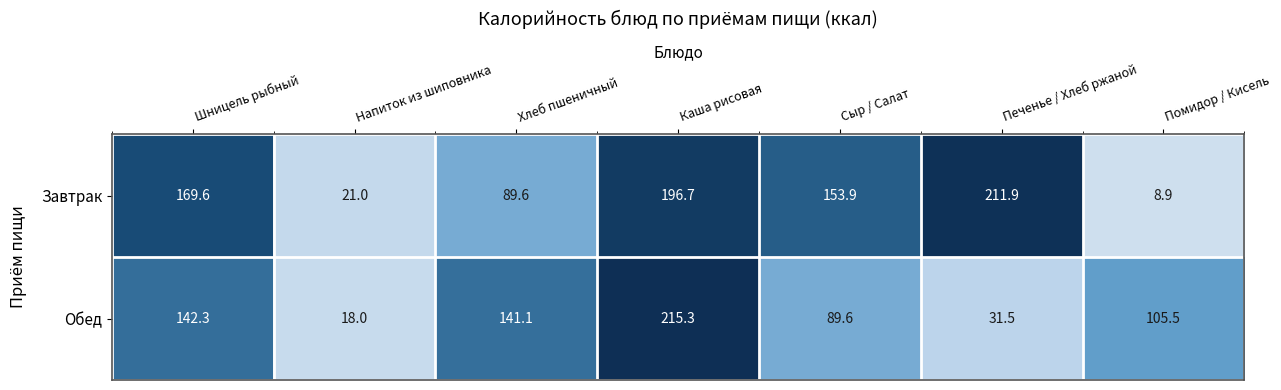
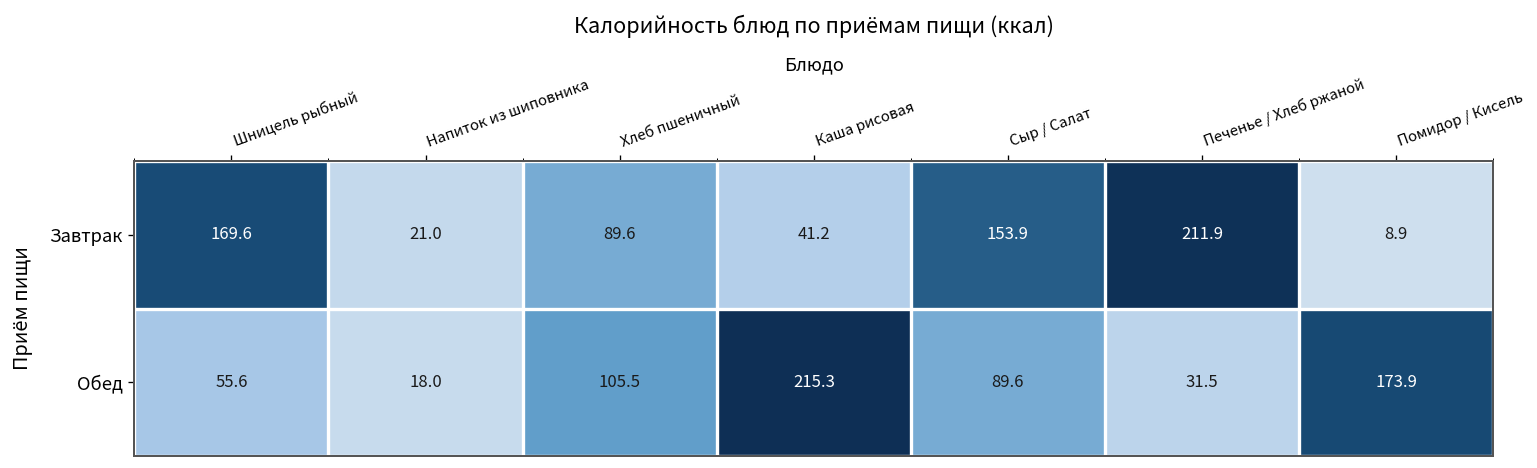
  {
    "Завтрак": {
      "Шницель рыбный": 169.6,
      "Напиток из шиповника": 21.0,
      "Хлеб пшеничный": 89.6,
-     "Каша рисовая": 196.7,
+     "Каша рисовая": 41.2,
      "Сыр / Салат": 153.9,
      "Печенье / Хлеб ржаной": 211.9,
      "Помидор / Кисель": 8.9
    },
    "Обед": {
-     "Шницель рыбный": 142.3,
+     "Шницель рыбный": 55.6,
      "Напиток из шиповника": 18.0,
-     "Хлеб пшеничный": 141.1,
+     "Хлеб пшеничный": 105.5,
      "Каша рисовая": 215.3,
      "Сыр / Салат": 89.6,
      "Печенье / Хлеб ржаной": 31.5,
-     "Помидор / Кисель": 105.5
+     "Помидор / Кисель": 173.9
    }
  }
